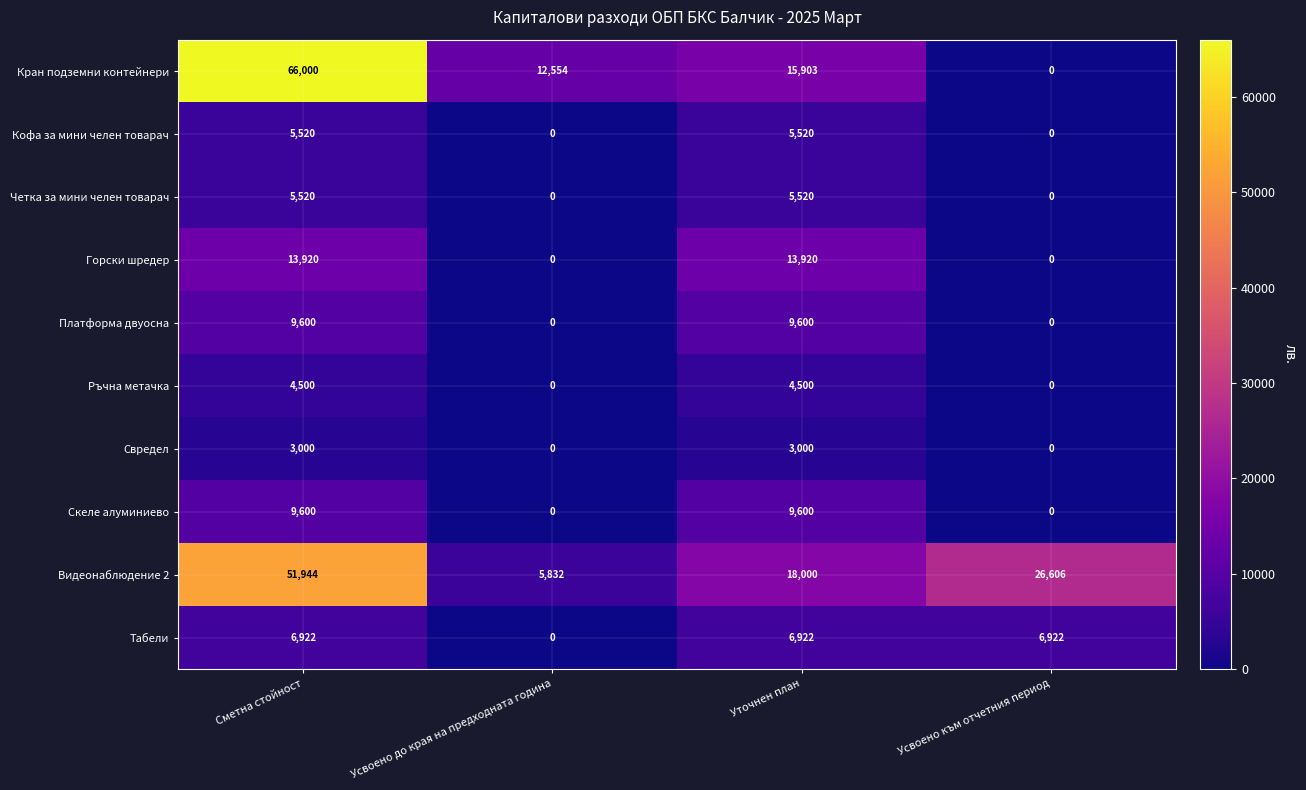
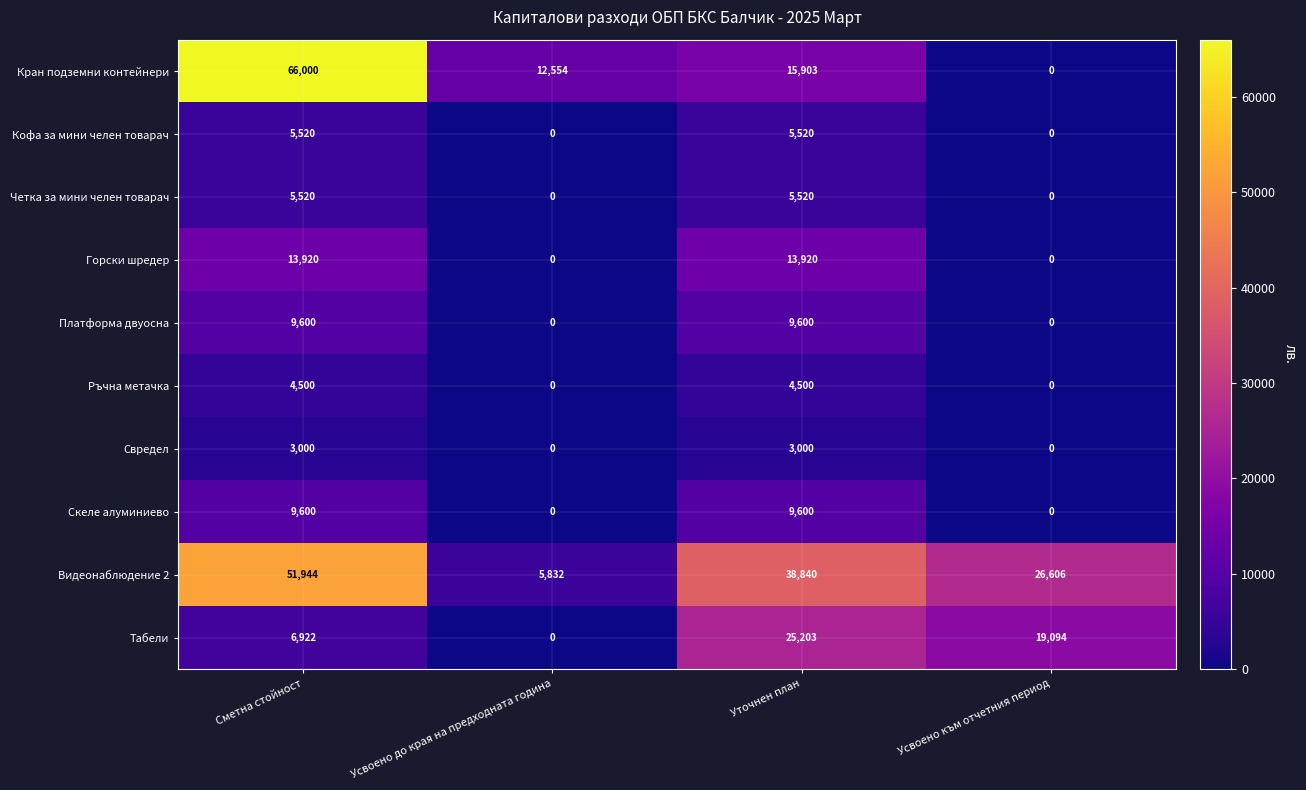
  {
    "Кран подземни контейнери": {
      "Сметна стойност": "66,000",
      "Усвоено до края на предходната година": "12,554",
      "Уточнен план": "15,903",
      "Усвоено към отчетния период": "0"
    },
    "Кофа за мини челен товарач": {
      "Сметна стойност": "5,520",
      "Усвоено до края на предходната година": "0",
      "Уточнен план": "5,520",
      "Усвоено към отчетния период": "0"
    },
    "Четка за мини челен товарач": {
      "Сметна стойност": "5,520",
      "Усвоено до края на предходната година": "0",
      "Уточнен план": "5,520",
      "Усвоено към отчетния период": "0"
    },
    "Горски шредер": {
      "Сметна стойност": "13,920",
      "Усвоено до края на предходната година": "0",
      "Уточнен план": "13,920",
      "Усвоено към отчетния период": "0"
    },
    "Платформа двуосна": {
      "Сметна стойност": "9,600",
      "Усвоено до края на предходната година": "0",
      "Уточнен план": "9,600",
      "Усвоено към отчетния период": "0"
    },
    "Ръчна метачка": {
      "Сметна стойност": "4,500",
      "Усвоено до края на предходната година": "0",
      "Уточнен план": "4,500",
      "Усвоено към отчетния период": "0"
    },
    "Свредел": {
      "Сметна стойност": "3,000",
      "Усвоено до края на предходната година": "0",
      "Уточнен план": "3,000",
      "Усвоено към отчетния период": "0"
    },
    "Скеле алуминиево": {
      "Сметна стойност": "9,600",
      "Усвоено до края на предходната година": "0",
      "Уточнен план": "9,600",
      "Усвоено към отчетния период": "0"
    },
    "Видеонаблюдение 2": {
      "Сметна стойност": "51,944",
      "Усвоено до края на предходната година": "5,832",
-     "Уточнен план": "18,000",
+     "Уточнен план": "38,840",
      "Усвоено към отчетния период": "26,606"
    },
    "Табели": {
      "Сметна стойност": "6,922",
      "Усвоено до края на предходната година": "0",
-     "Уточнен план": "6,922",
-     "Усвоено към отчетния период": "6,922"
+     "Уточнен план": "25,203",
+     "Усвоено към отчетния период": "19,094"
    }
  }
